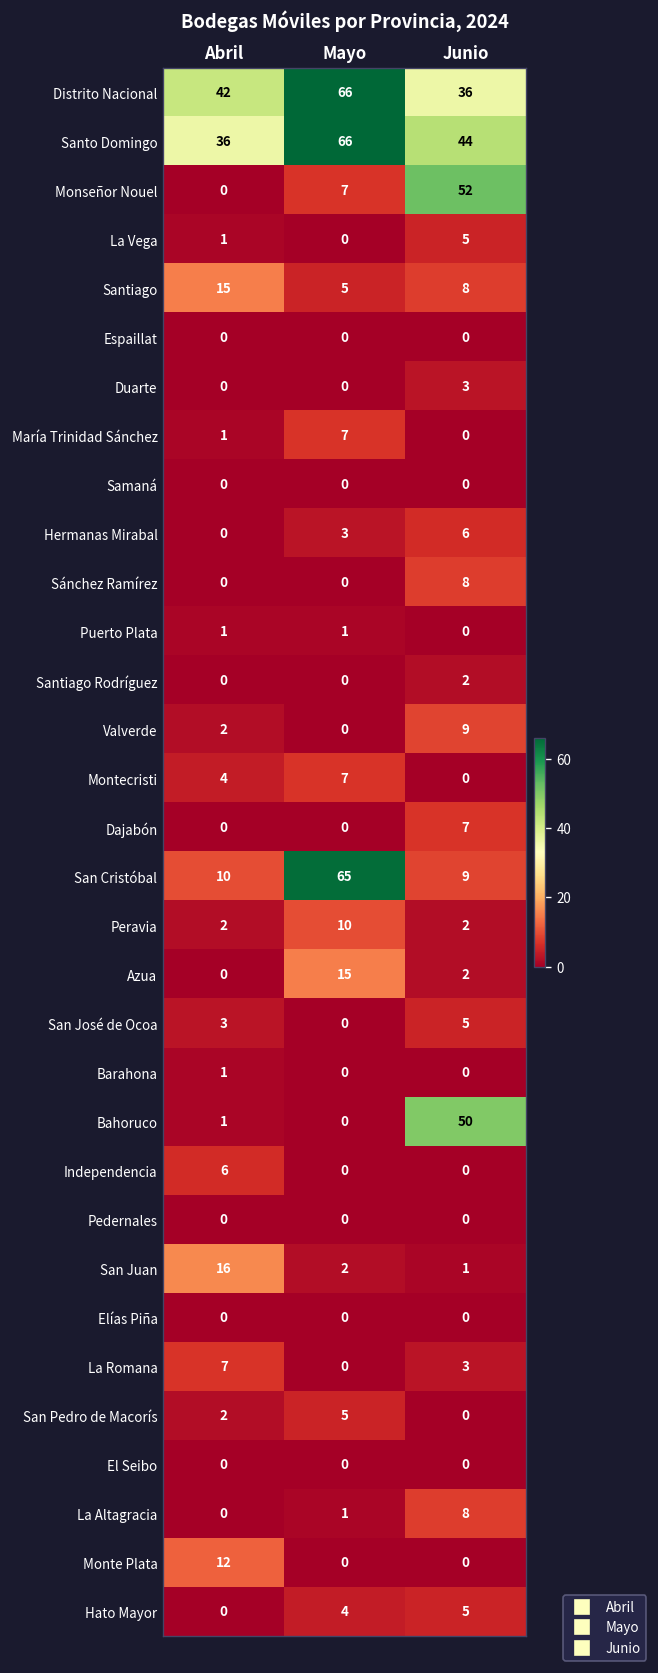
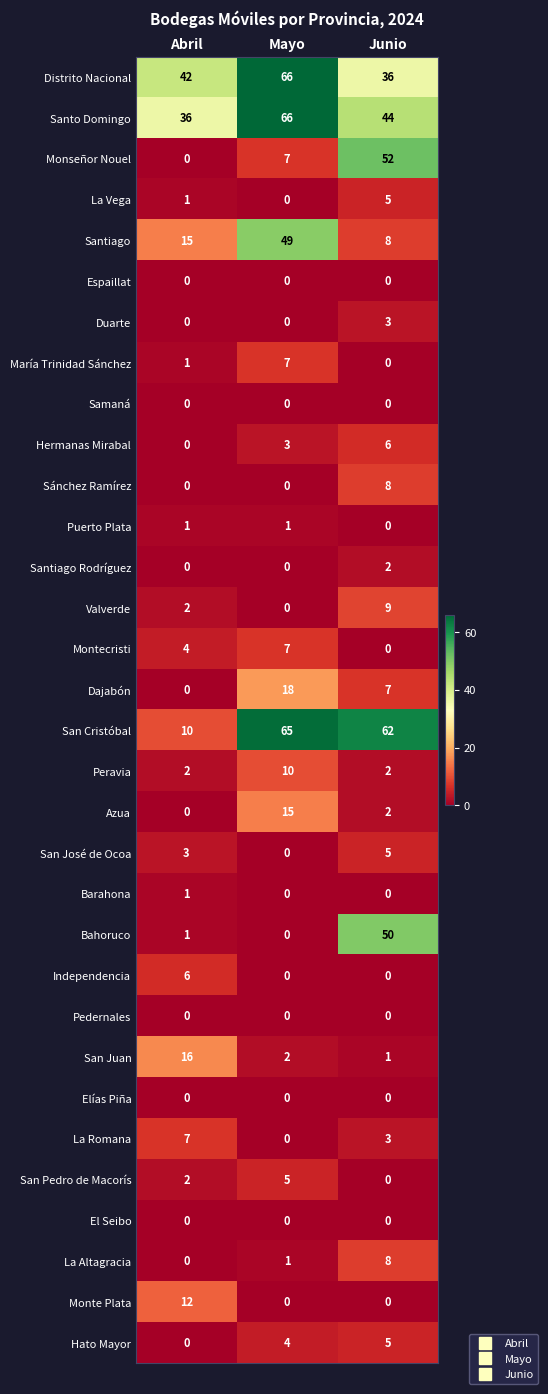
  {
    "Distrito Nacional": {
      "Abril": 42,
      "Mayo": 66,
      "Junio": 36
    },
    "Santo Domingo": {
      "Abril": 36,
      "Mayo": 66,
      "Junio": 44
    },
    "Monseñor Nouel": {
      "Abril": 0,
      "Mayo": 7,
      "Junio": 52
    },
    "La Vega": {
      "Abril": 1,
      "Mayo": 0,
      "Junio": 5
    },
    "Santiago": {
      "Abril": 15,
-     "Mayo": 5,
+     "Mayo": 49,
      "Junio": 8
    },
    "Espaillat": {
      "Abril": 0,
      "Mayo": 0,
      "Junio": 0
    },
    "Duarte": {
      "Abril": 0,
      "Mayo": 0,
      "Junio": 3
    },
    "María Trinidad Sánchez": {
      "Abril": 1,
      "Mayo": 7,
      "Junio": 0
    },
    "Samaná": {
      "Abril": 0,
      "Mayo": 0,
      "Junio": 0
    },
    "Hermanas Mirabal": {
      "Abril": 0,
      "Mayo": 3,
      "Junio": 6
    },
    "Sánchez Ramírez": {
      "Abril": 0,
      "Mayo": 0,
      "Junio": 8
    },
    "Puerto Plata": {
      "Abril": 1,
      "Mayo": 1,
      "Junio": 0
    },
    "Santiago Rodríguez": {
      "Abril": 0,
      "Mayo": 0,
      "Junio": 2
    },
    "Valverde": {
      "Abril": 2,
      "Mayo": 0,
      "Junio": 9
    },
    "Montecristi": {
      "Abril": 4,
      "Mayo": 7,
      "Junio": 0
    },
    "Dajabón": {
      "Abril": 0,
-     "Mayo": 0,
+     "Mayo": 18,
      "Junio": 7
    },
    "San Cristóbal": {
      "Abril": 10,
      "Mayo": 65,
-     "Junio": 9
+     "Junio": 62
    },
    "Peravia": {
      "Abril": 2,
      "Mayo": 10,
      "Junio": 2
    },
    "Azua": {
      "Abril": 0,
      "Mayo": 15,
      "Junio": 2
    },
    "San José de Ocoa": {
      "Abril": 3,
      "Mayo": 0,
      "Junio": 5
    },
    "Barahona": {
      "Abril": 1,
      "Mayo": 0,
      "Junio": 0
    },
    "Bahoruco": {
      "Abril": 1,
      "Mayo": 0,
      "Junio": 50
    },
    "Independencia": {
      "Abril": 6,
      "Mayo": 0,
      "Junio": 0
    },
    "Pedernales": {
      "Abril": 0,
      "Mayo": 0,
      "Junio": 0
    },
    "San Juan": {
      "Abril": 16,
      "Mayo": 2,
      "Junio": 1
    },
    "Elías Piña": {
      "Abril": 0,
      "Mayo": 0,
      "Junio": 0
    },
    "La Romana": {
      "Abril": 7,
      "Mayo": 0,
      "Junio": 3
    },
    "San Pedro de Macorís": {
      "Abril": 2,
      "Mayo": 5,
      "Junio": 0
    },
    "El Seibo": {
      "Abril": 0,
      "Mayo": 0,
      "Junio": 0
    },
    "La Altagracia": {
      "Abril": 0,
      "Mayo": 1,
      "Junio": 8
    },
    "Monte Plata": {
      "Abril": 12,
      "Mayo": 0,
      "Junio": 0
    },
    "Hato Mayor": {
      "Abril": 0,
      "Mayo": 4,
      "Junio": 5
    }
  }
